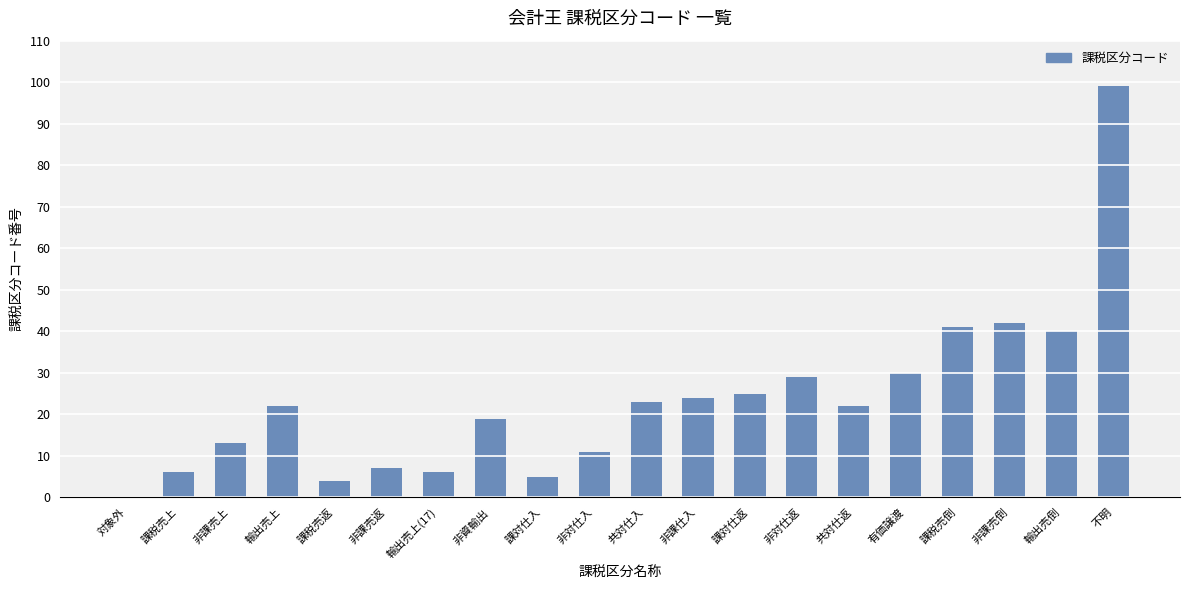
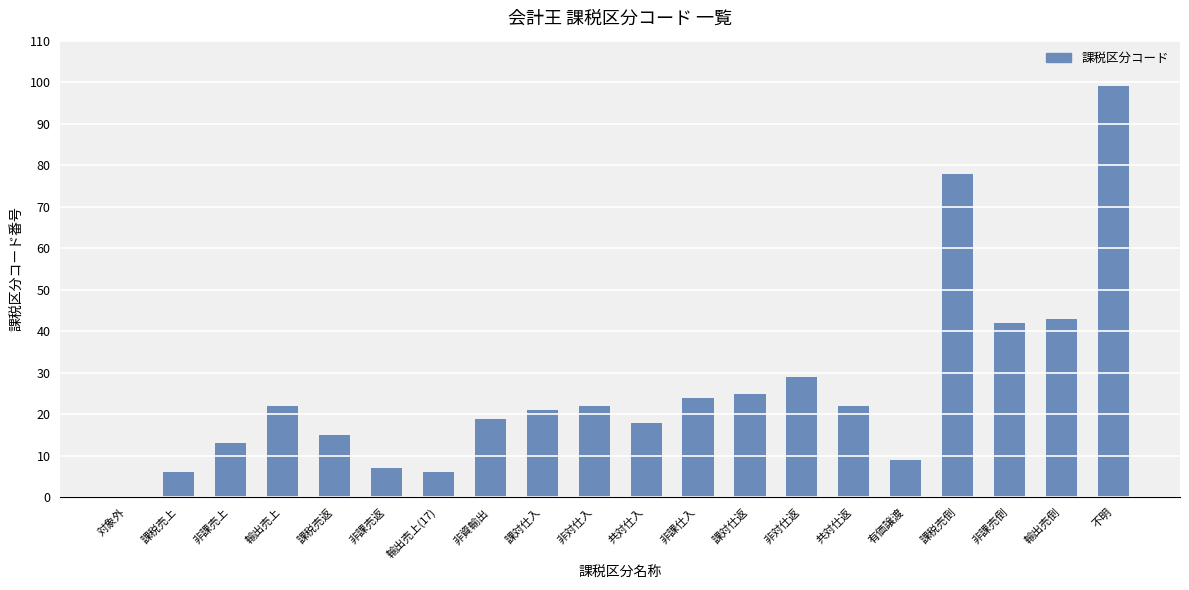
  {
    "対象外": 0,
    "課税売上": 6,
    "非課売上": 13,
    "輸出売上": 22,
-   "課税売返": 4,
+   "課税売返": 15,
    "非課売返": 7,
    "輸出売上(17)": 6,
    "非資輸出": 19,
-   "課対仕入": 5,
-   "非対仕入": 11,
-   "共対仕入": 23,
+   "課対仕入": 21,
+   "非対仕入": 22,
+   "共対仕入": 18,
    "非課仕入": 24,
    "課対仕返": 25,
    "非対仕返": 29,
    "共対仕返": 22,
-   "有価譲渡": 30,
-   "課税売倒": 41,
+   "有価譲渡": 9,
+   "課税売倒": 78,
    "非課売倒": 42,
-   "輸出売倒": 40,
+   "輸出売倒": 43,
    "不明": 99
  }
